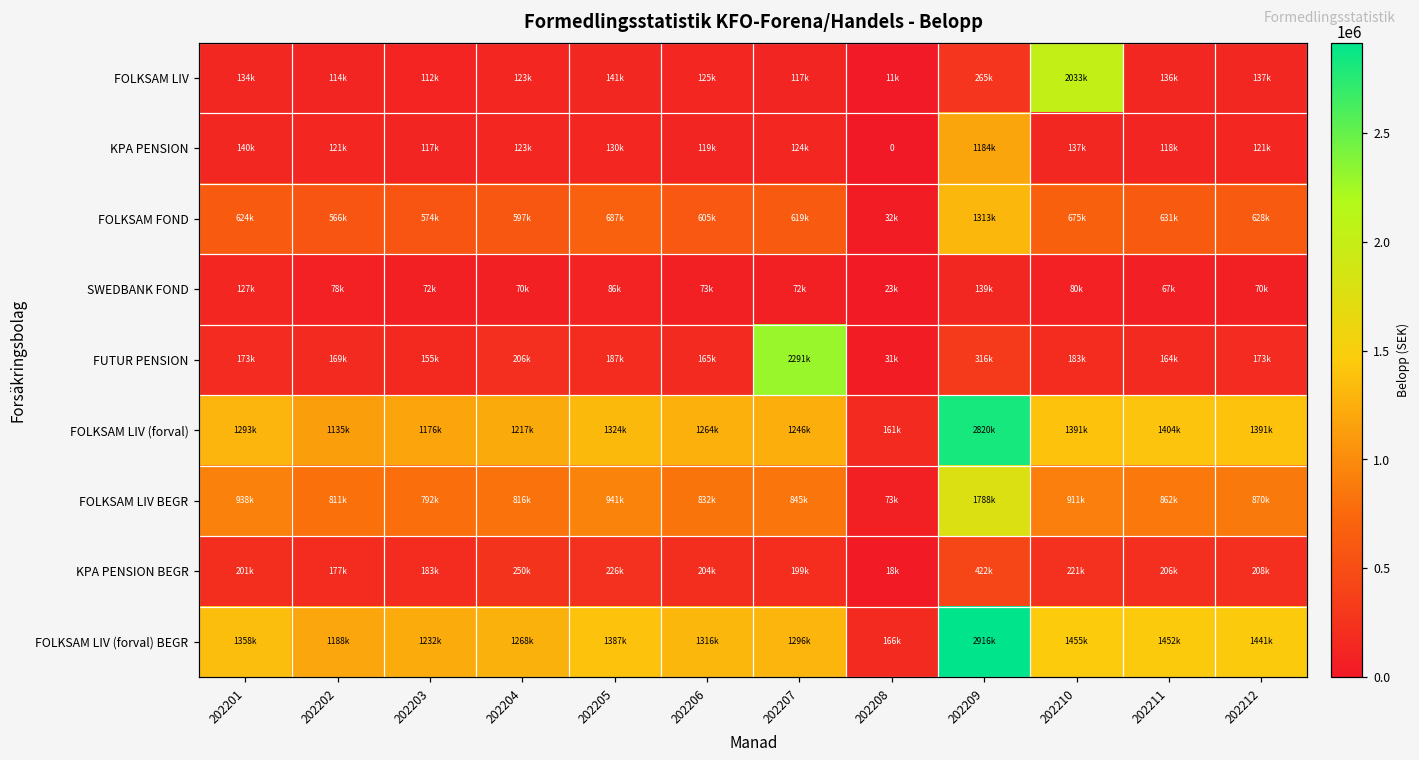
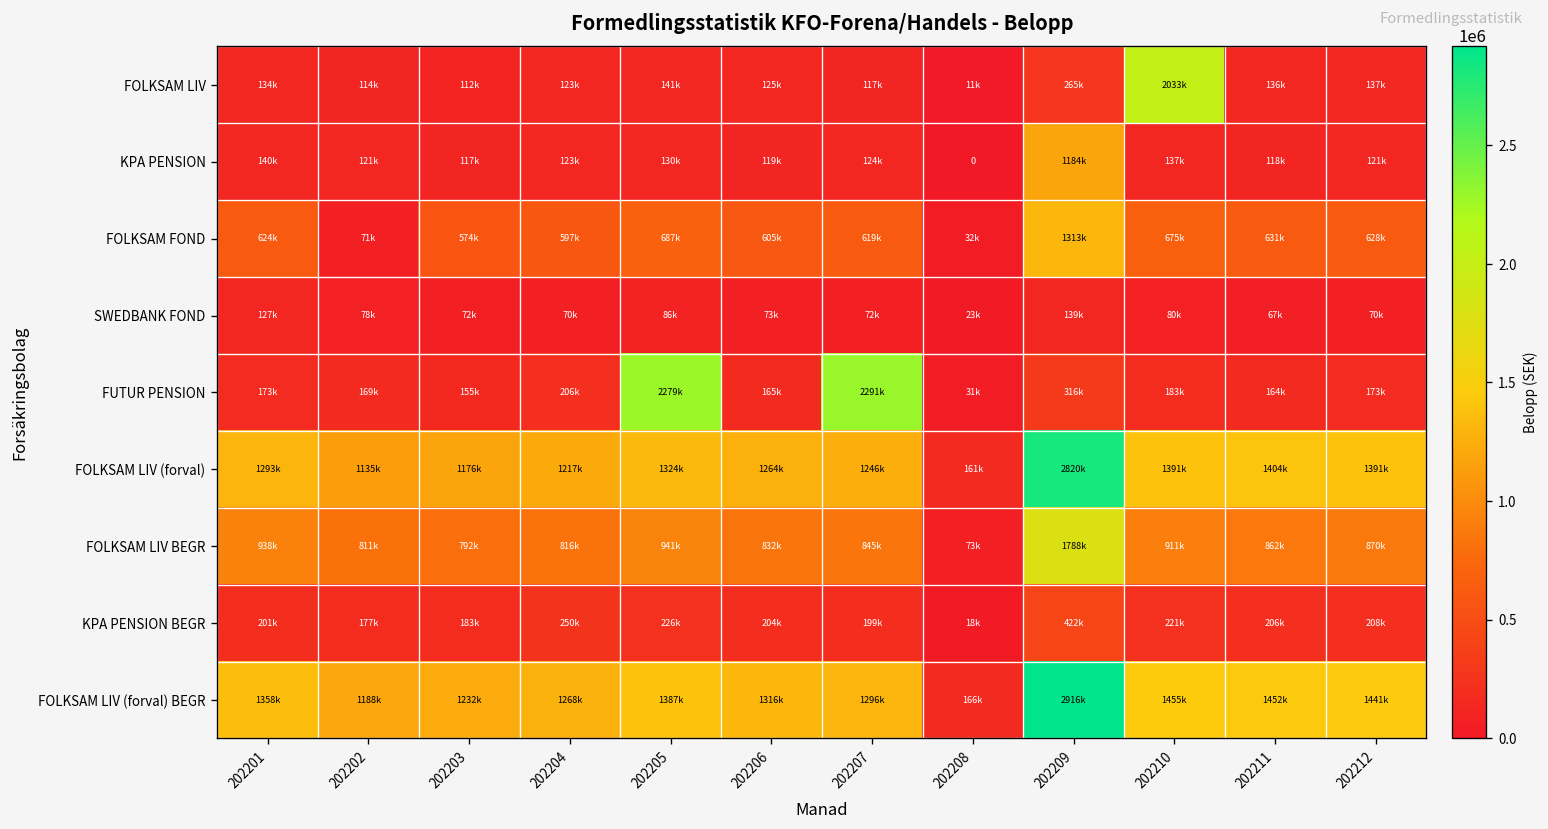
  {
    "FOLKSAM LIV": {
      "202201": "134k",
      "202202": "114k",
      "202203": "112k",
      "202204": "123k",
      "202205": "141k",
      "202206": "125k",
      "202207": "117k",
      "202208": "11k",
      "202209": "265k",
      "202210": "2033k",
      "202211": "136k",
      "202212": "137k"
    },
    "KPA PENSION": {
      "202201": "140k",
      "202202": "121k",
      "202203": "117k",
      "202204": "123k",
      "202205": "130k",
      "202206": "119k",
      "202207": "124k",
      "202208": "0",
      "202209": "1184k",
      "202210": "137k",
      "202211": "118k",
      "202212": "121k"
    },
    "FOLKSAM FOND": {
      "202201": "624k",
-     "202202": "566k",
+     "202202": "71k",
      "202203": "574k",
      "202204": "597k",
      "202205": "687k",
      "202206": "605k",
      "202207": "619k",
      "202208": "32k",
      "202209": "1313k",
      "202210": "675k",
      "202211": "631k",
      "202212": "628k"
    },
    "SWEDBANK FOND": {
      "202201": "127k",
      "202202": "78k",
      "202203": "72k",
      "202204": "70k",
      "202205": "86k",
      "202206": "73k",
      "202207": "72k",
      "202208": "23k",
      "202209": "139k",
      "202210": "80k",
      "202211": "67k",
      "202212": "70k"
    },
    "FUTUR PENSION": {
      "202201": "173k",
      "202202": "169k",
      "202203": "155k",
      "202204": "206k",
-     "202205": "187k",
+     "202205": "2279k",
      "202206": "165k",
      "202207": "2291k",
      "202208": "31k",
      "202209": "316k",
      "202210": "183k",
      "202211": "164k",
      "202212": "173k"
    },
    "FOLKSAM LIV (forval)": {
      "202201": "1293k",
      "202202": "1135k",
      "202203": "1176k",
      "202204": "1217k",
      "202205": "1324k",
      "202206": "1264k",
      "202207": "1246k",
      "202208": "161k",
      "202209": "2820k",
      "202210": "1391k",
      "202211": "1404k",
      "202212": "1391k"
    },
    "FOLKSAM LIV BEGR": {
      "202201": "938k",
      "202202": "811k",
      "202203": "792k",
      "202204": "816k",
      "202205": "941k",
      "202206": "832k",
      "202207": "845k",
      "202208": "73k",
      "202209": "1788k",
      "202210": "911k",
      "202211": "862k",
      "202212": "870k"
    },
    "KPA PENSION BEGR": {
      "202201": "201k",
      "202202": "177k",
      "202203": "183k",
      "202204": "250k",
      "202205": "226k",
      "202206": "204k",
      "202207": "199k",
      "202208": "18k",
      "202209": "422k",
      "202210": "221k",
      "202211": "206k",
      "202212": "208k"
    },
    "FOLKSAM LIV (forval) BEGR": {
      "202201": "1358k",
      "202202": "1188k",
      "202203": "1232k",
      "202204": "1268k",
      "202205": "1387k",
      "202206": "1316k",
      "202207": "1296k",
      "202208": "166k",
      "202209": "2916k",
      "202210": "1455k",
      "202211": "1452k",
      "202212": "1441k"
    }
  }
